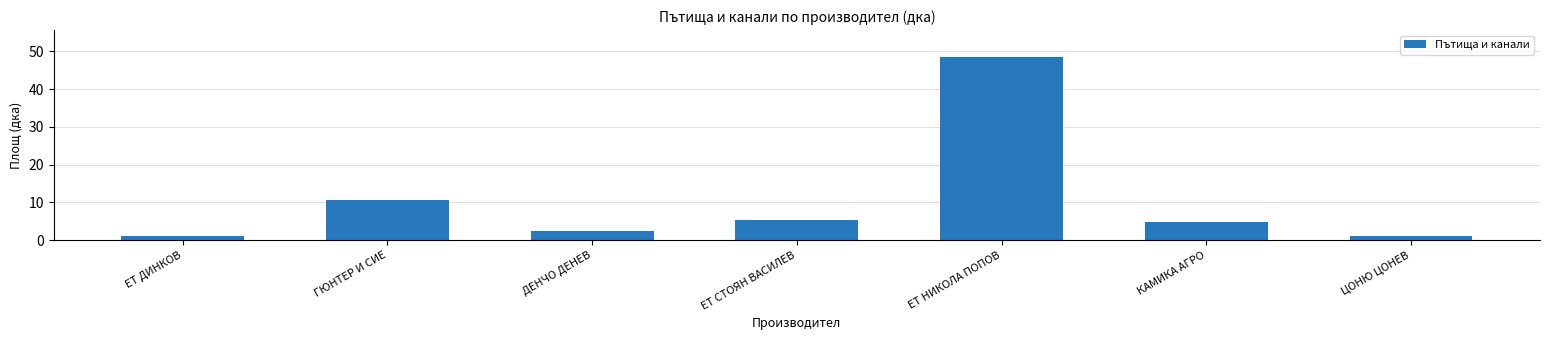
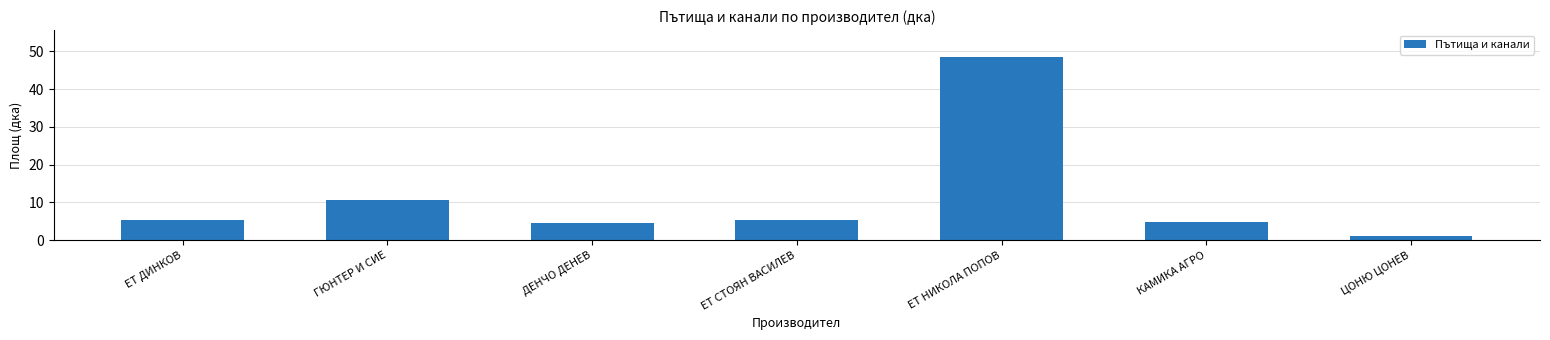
  {
-   "ЕТ ДИНКОВ": 1,
+   "ЕТ ДИНКОВ": 5,
    "ГЮНТЕР И СИЕ": 11,
-   "ДЕНЧО ДЕНЕВ": 2,
+   "ДЕНЧО ДЕНЕВ": 5,
    "ЕТ СТОЯН ВАСИЛЕВ": 5,
    "ЕТ НИКОЛА ПОПОВ": 48,
    "КАМИКА АГРО": 5,
    "ЦОНЮ ЦОНЕВ": 1
  }
